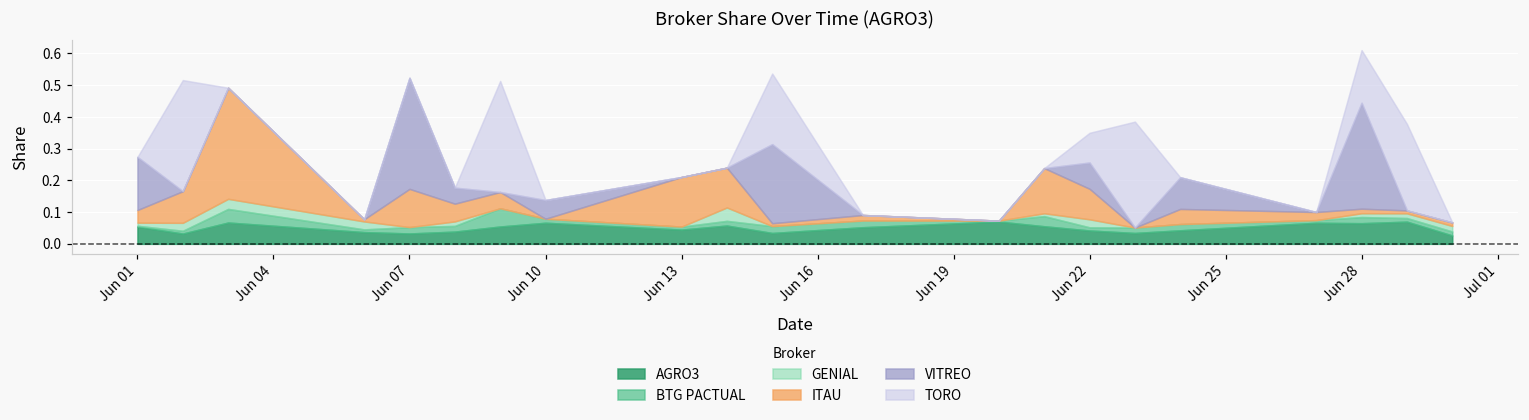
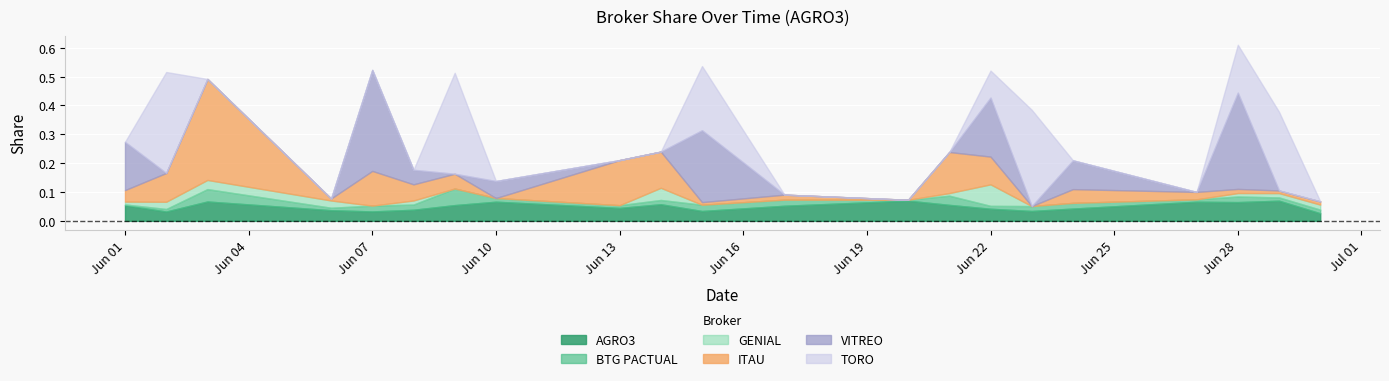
  {
    "GENIAL": {
      "Jun 01": 0.01,
-     "Jun 22": 0.03,
+     "Jun 22": 0.07,
      "Jun 28": 0.01
    },
    "ITAU": {
      "Jun 01": 0.04,
      "Jun 07": 0.12,
      "Jun 22": 0.10,
      "Jun 28": 0.01
    },
    "VITREO": {
-     "Jun 22": 0.08,
+     "Jun 22": 0.20,
      "Jun 28": 0.33
    },
    "TORO": {
      "Jun 22": 0.09,
      "Jun 28": 0.17
    }
  }
